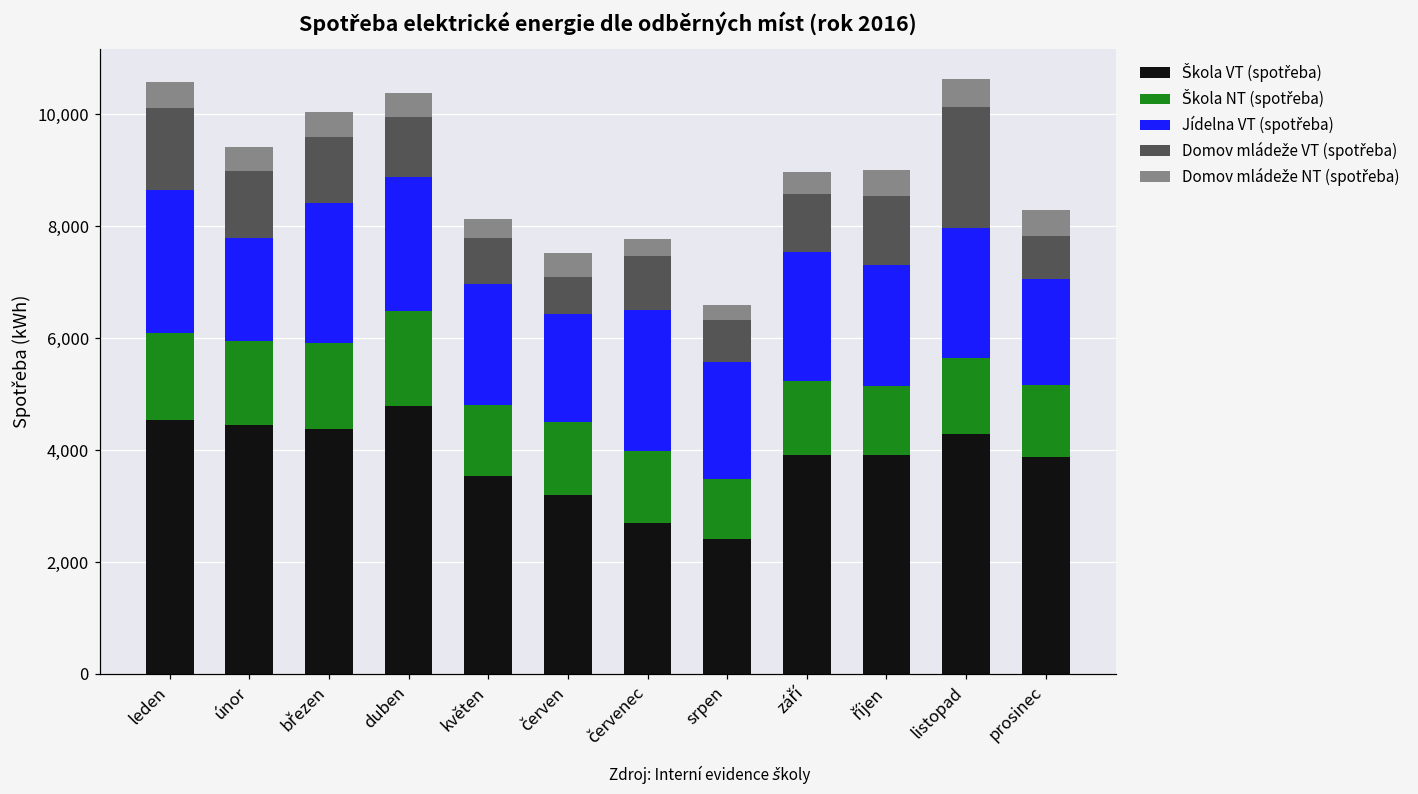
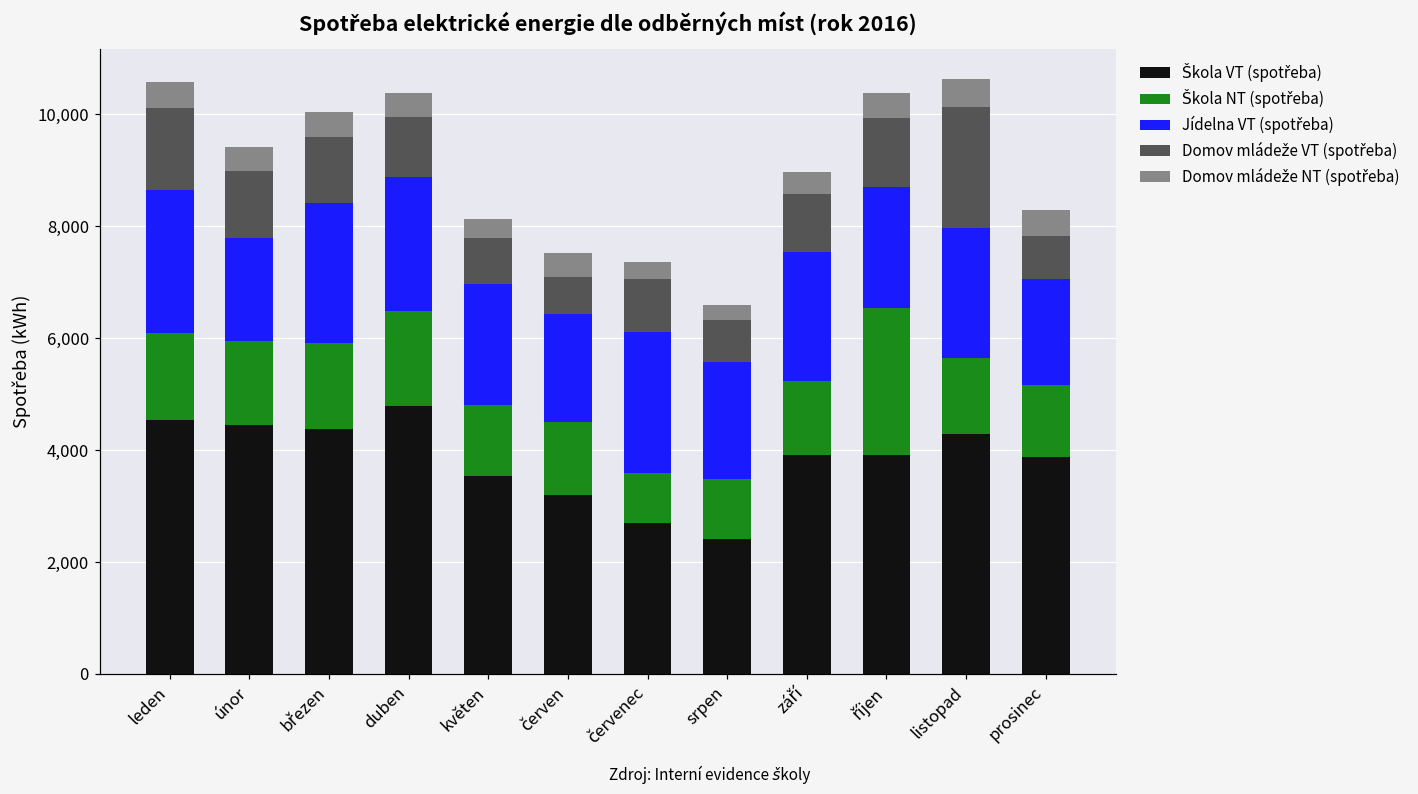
  {
    "Škola VT (spotřeba)": {
      "leden": "4,500",
      "únor": "4,400",
      "březen": "4,400",
      "duben": "4,800",
      "květen": "3,500",
      "červen": "3,200",
      "červenec": "2,700",
      "srpen": "2,400",
      "září": "3,900",
      "říjen": "3,900",
      "listopad": "4,300",
      "prosinec": "3,900"
    },
    "Škola NT (spotřeba)": {
      "leden": "1,600",
      "únor": "1,500",
      "březen": "1,500",
      "duben": "1,700",
      "květen": "1,300",
      "červen": "1,300",
-     "červenec": "1,300",
+     "červenec": "900",
      "srpen": "1,100",
      "září": "1,300",
-     "říjen": "1,200",
+     "říjen": "2,600",
      "listopad": "1,400",
      "prosinec": "1,300"
    },
    "Jídelna VT (spotřeba)": {
      "leden": "2,600",
      "únor": "1,900",
      "březen": "2,500",
      "duben": "2,400",
      "květen": "2,200",
      "červen": "1,900",
      "červenec": "2,500",
      "srpen": "2,100",
      "září": "2,300",
      "říjen": "2,200",
      "listopad": "2,300",
      "prosinec": "1,900"
    },
    "Domov mládeže VT (spotřeba)": {
      "leden": "1,500",
      "únor": "1,200",
      "březen": "1,200",
      "duben": "1,100",
      "květen": "800",
      "červen": "600",
      "červenec": "1,000",
      "srpen": "800",
      "září": "1,000",
      "říjen": "1,200",
      "listopad": "2,200",
      "prosinec": "800"
    },
    "Domov mládeže NT (spotřeba)": {
      "leden": "500",
      "únor": "400",
      "březen": "400",
      "duben": "400",
      "květen": "300",
      "červen": "400",
      "červenec": "300",
      "srpen": "300",
      "září": "400",
      "říjen": "500",
      "listopad": "500",
      "prosinec": "500"
    }
  }
